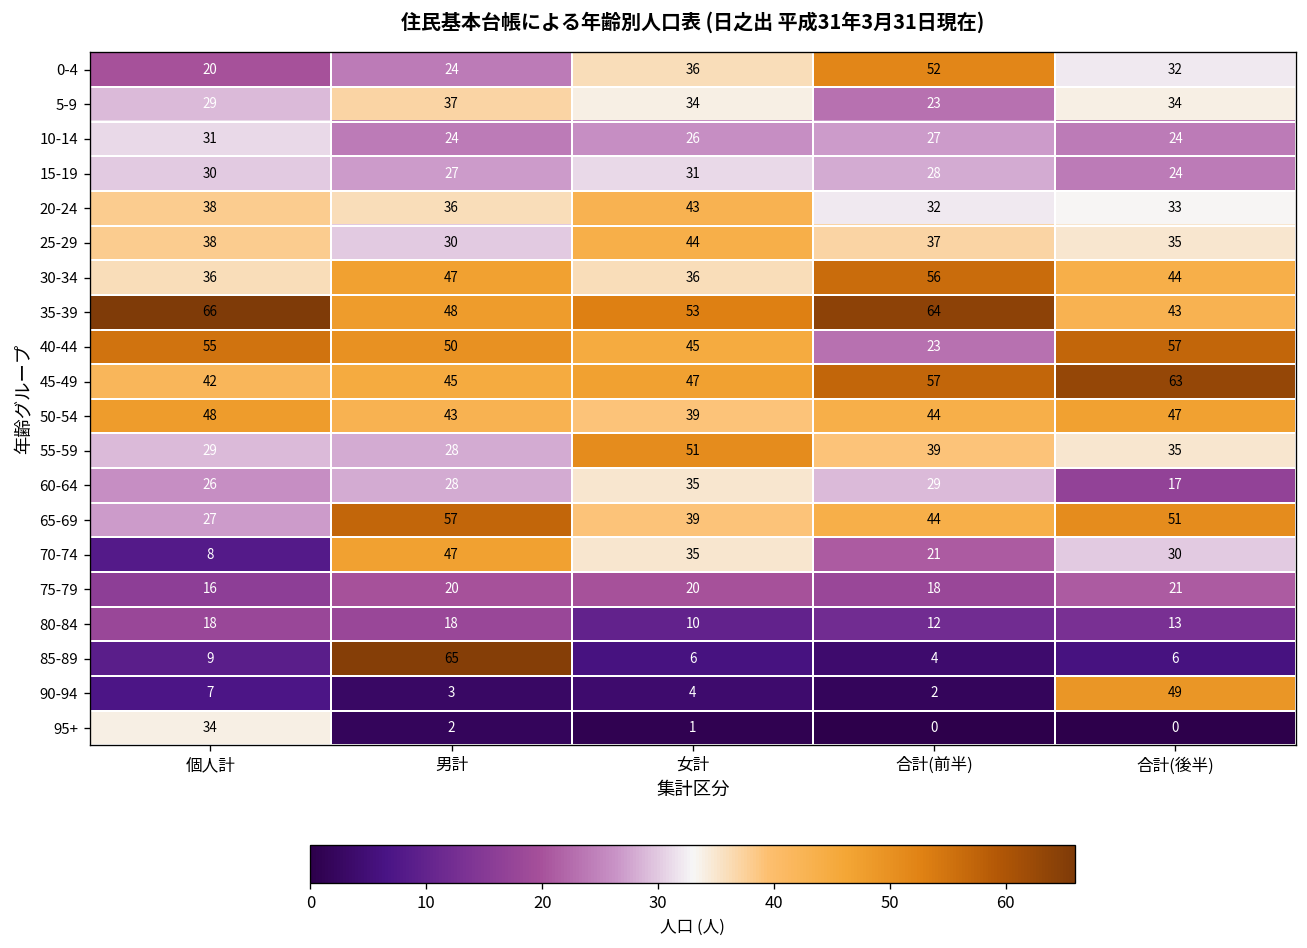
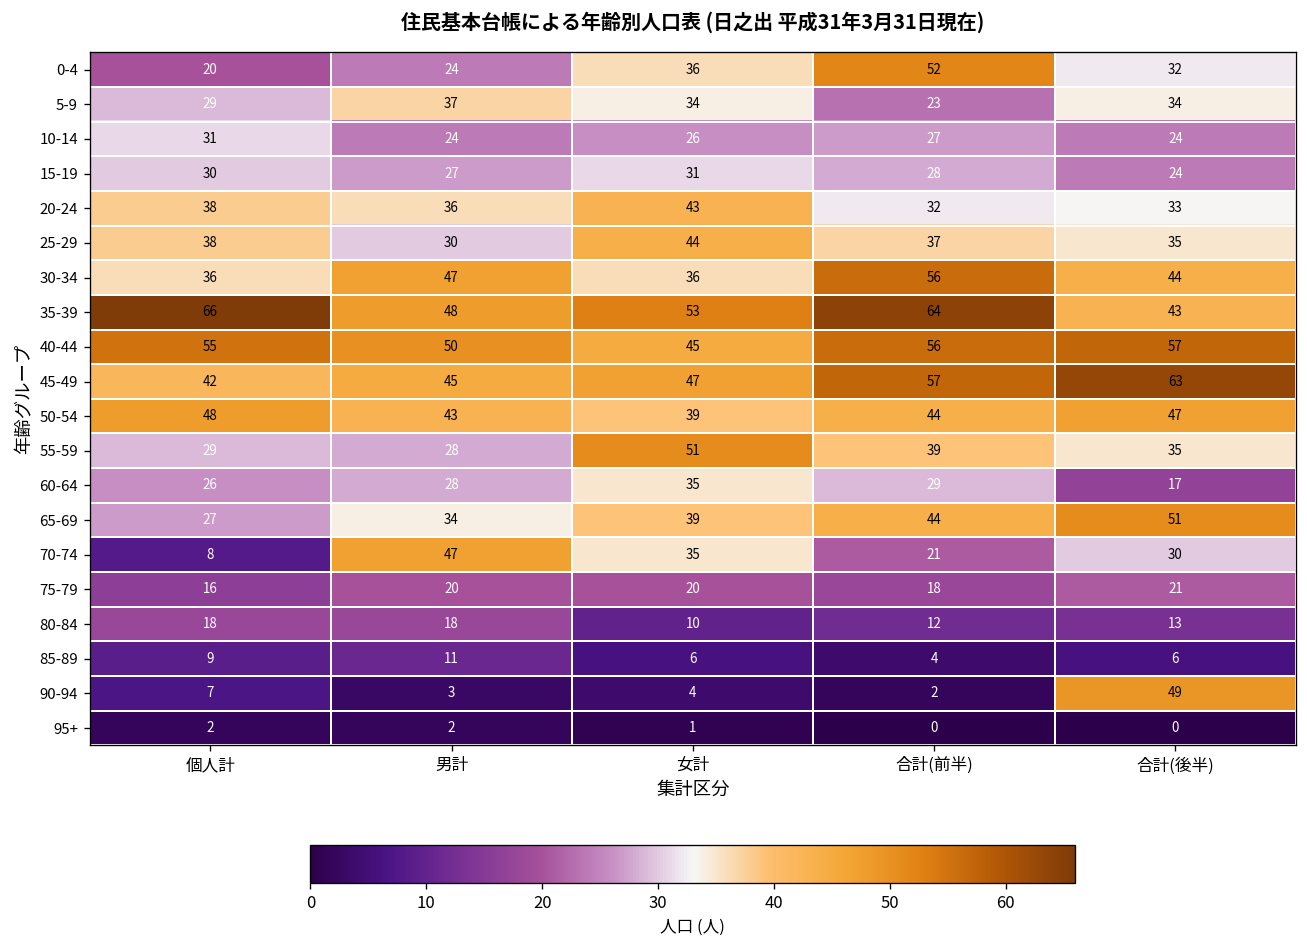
  {
    "0-4": {
      "個人計": 20,
      "男計": 24,
      "女計": 36,
      "合計(前半)": 52,
      "合計(後半)": 32
    },
    "5-9": {
      "個人計": 29,
      "男計": 37,
      "女計": 34,
      "合計(前半)": 23,
      "合計(後半)": 34
    },
    "10-14": {
      "個人計": 31,
      "男計": 24,
      "女計": 26,
      "合計(前半)": 27,
      "合計(後半)": 24
    },
    "15-19": {
      "個人計": 30,
      "男計": 27,
      "女計": 31,
      "合計(前半)": 28,
      "合計(後半)": 24
    },
    "20-24": {
      "個人計": 38,
      "男計": 36,
      "女計": 43,
      "合計(前半)": 32,
      "合計(後半)": 33
    },
    "25-29": {
      "個人計": 38,
      "男計": 30,
      "女計": 44,
      "合計(前半)": 37,
      "合計(後半)": 35
    },
    "30-34": {
      "個人計": 36,
      "男計": 47,
      "女計": 36,
      "合計(前半)": 56,
      "合計(後半)": 44
    },
    "35-39": {
      "個人計": 66,
      "男計": 48,
      "女計": 53,
      "合計(前半)": 64,
      "合計(後半)": 43
    },
    "40-44": {
      "個人計": 55,
      "男計": 50,
      "女計": 45,
-     "合計(前半)": 23,
+     "合計(前半)": 56,
      "合計(後半)": 57
    },
    "45-49": {
      "個人計": 42,
      "男計": 45,
      "女計": 47,
      "合計(前半)": 57,
      "合計(後半)": 63
    },
    "50-54": {
      "個人計": 48,
      "男計": 43,
      "女計": 39,
      "合計(前半)": 44,
      "合計(後半)": 47
    },
    "55-59": {
      "個人計": 29,
      "男計": 28,
      "女計": 51,
      "合計(前半)": 39,
      "合計(後半)": 35
    },
    "60-64": {
      "個人計": 26,
      "男計": 28,
      "女計": 35,
      "合計(前半)": 29,
      "合計(後半)": 17
    },
    "65-69": {
      "個人計": 27,
-     "男計": 57,
+     "男計": 34,
      "女計": 39,
      "合計(前半)": 44,
      "合計(後半)": 51
    },
    "70-74": {
      "個人計": 8,
      "男計": 47,
      "女計": 35,
      "合計(前半)": 21,
      "合計(後半)": 30
    },
    "75-79": {
      "個人計": 16,
      "男計": 20,
      "女計": 20,
      "合計(前半)": 18,
      "合計(後半)": 21
    },
    "80-84": {
      "個人計": 18,
      "男計": 18,
      "女計": 10,
      "合計(前半)": 12,
      "合計(後半)": 13
    },
    "85-89": {
      "個人計": 9,
-     "男計": 65,
+     "男計": 11,
      "女計": 6,
      "合計(前半)": 4,
      "合計(後半)": 6
    },
    "90-94": {
      "個人計": 7,
      "男計": 3,
      "女計": 4,
      "合計(前半)": 2,
      "合計(後半)": 49
    },
    "95+": {
-     "個人計": 34,
+     "個人計": 2,
      "男計": 2,
      "女計": 1,
      "合計(前半)": 0,
      "合計(後半)": 0
    }
  }
